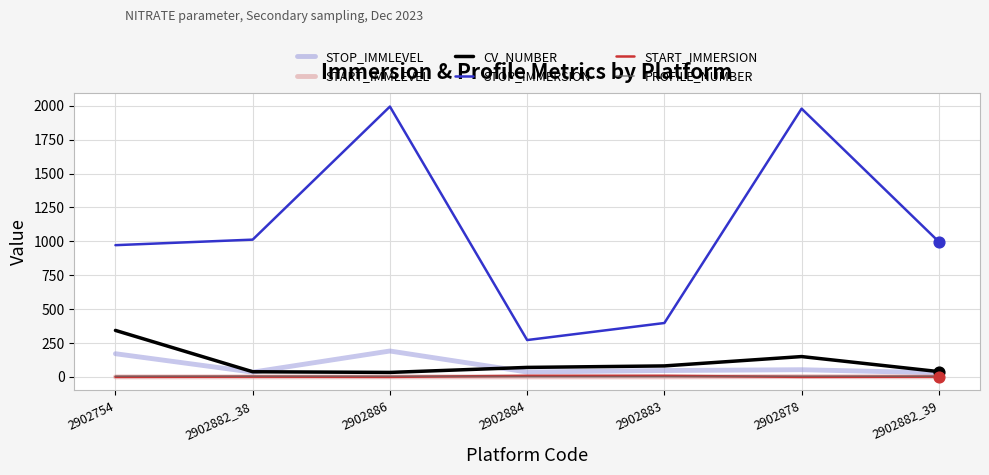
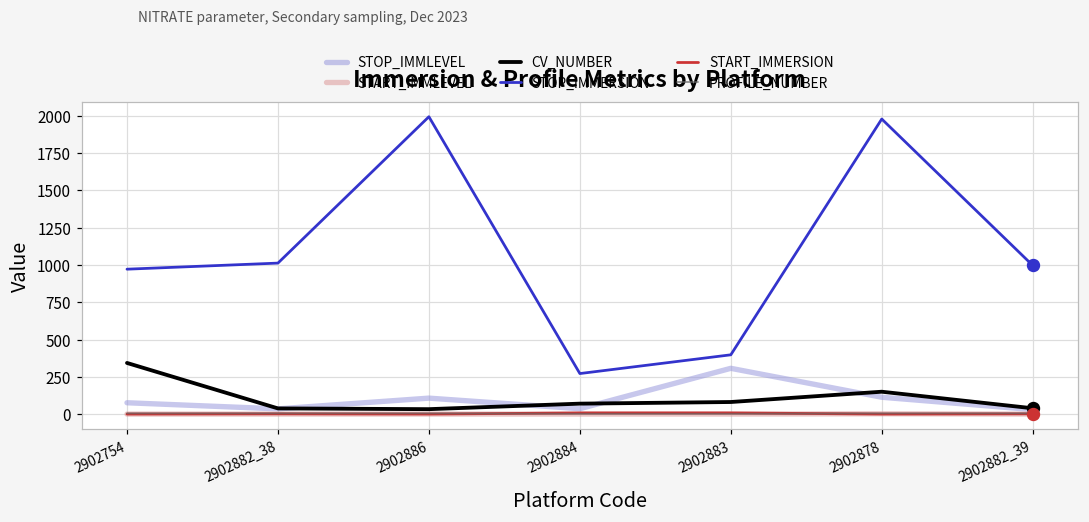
  {
    "STOP_IMMLEVEL": {
-     "2902754": 170,
-     "2902886": 190,
+     "2902754": 80,
+     "2902886": 110,
      "2902884": 40,
-     "2902883": 50,
-     "2902878": 50
+     "2902883": 310,
+     "2902878": 110
    }
  }
